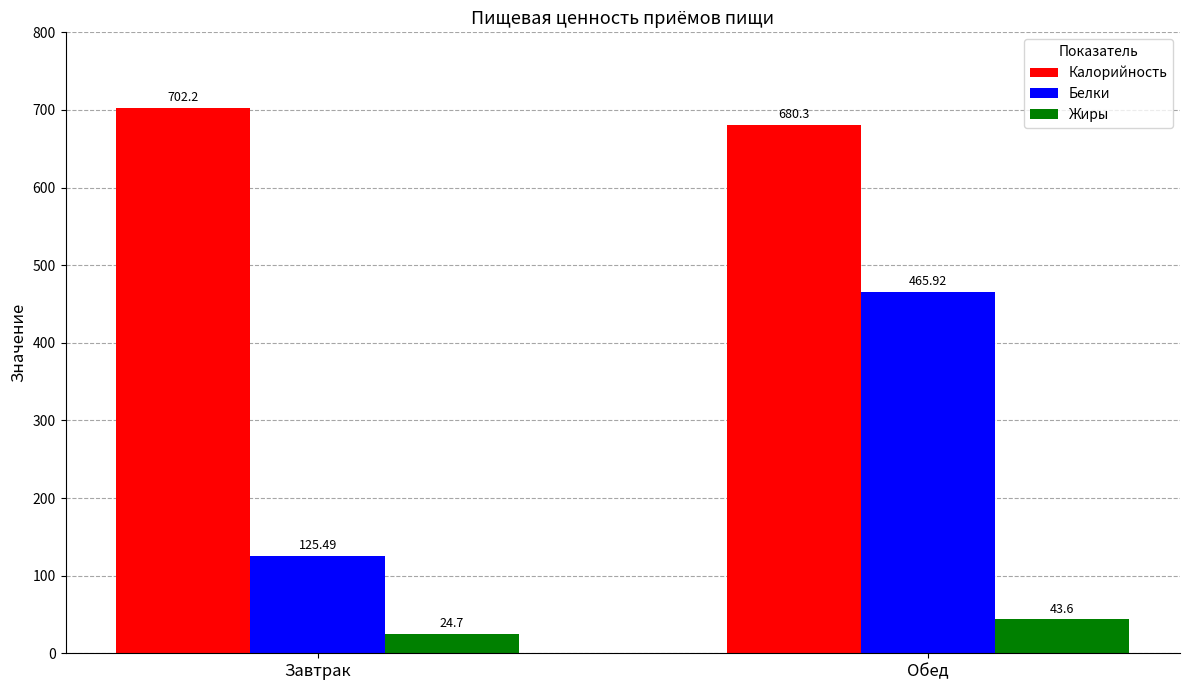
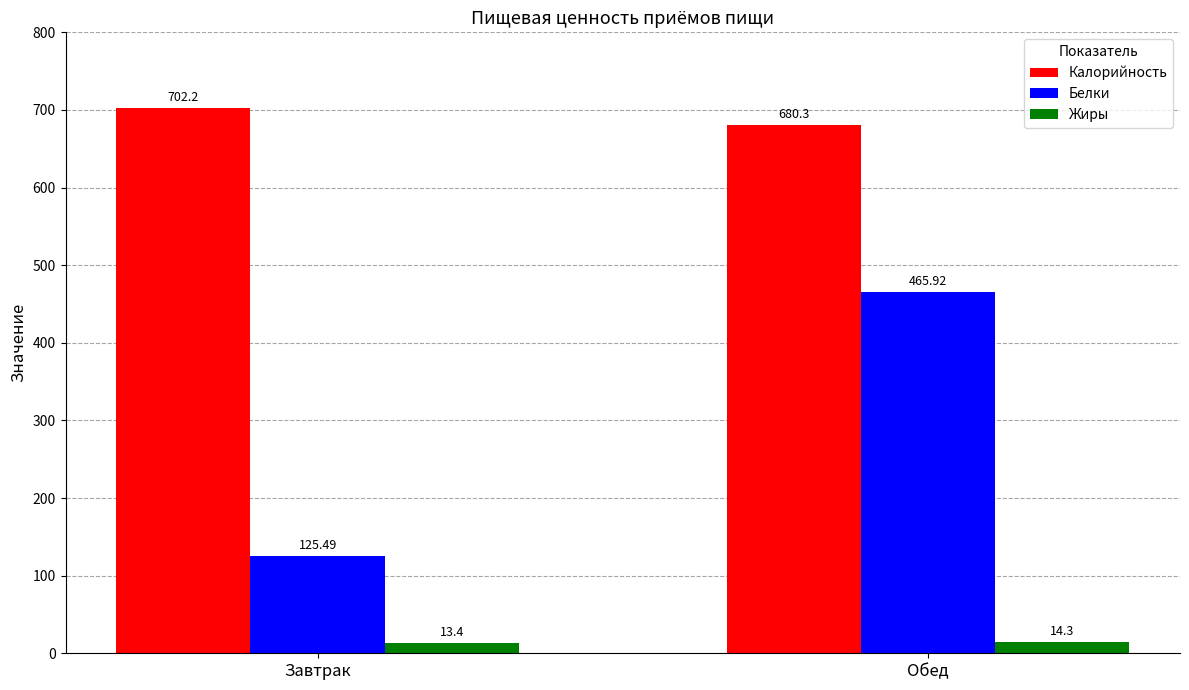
  {
    "Калорийность": {
      "Завтрак": 702.2,
      "Обед": 680.3
    },
    "Белки": {
      "Завтрак": 125.49,
      "Обед": 465.92
    },
    "Жиры": {
-     "Завтрак": 24.7,
-     "Обед": 43.6
+     "Завтрак": 13.4,
+     "Обед": 14.3
    }
  }
